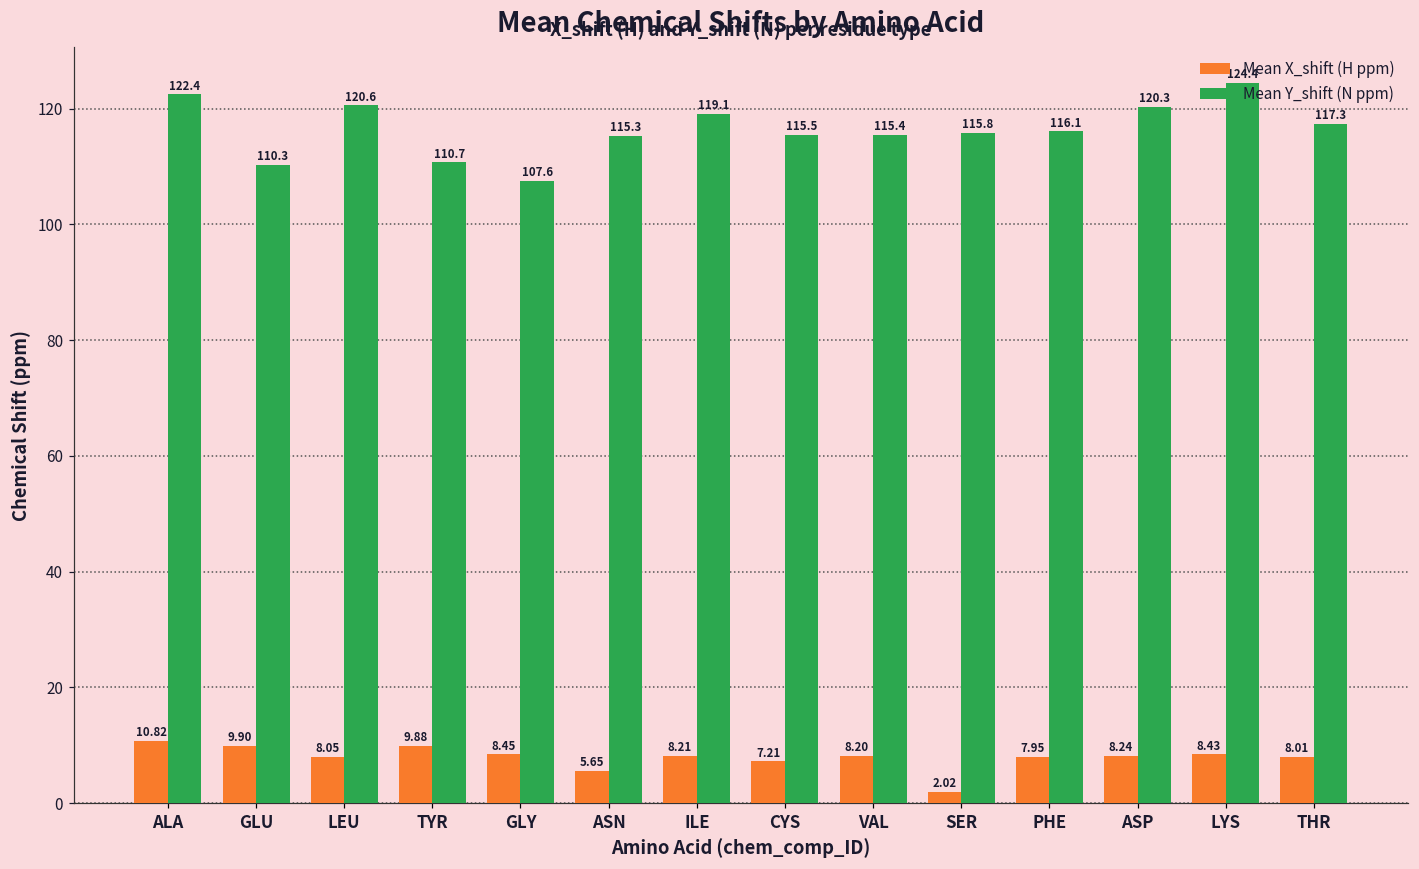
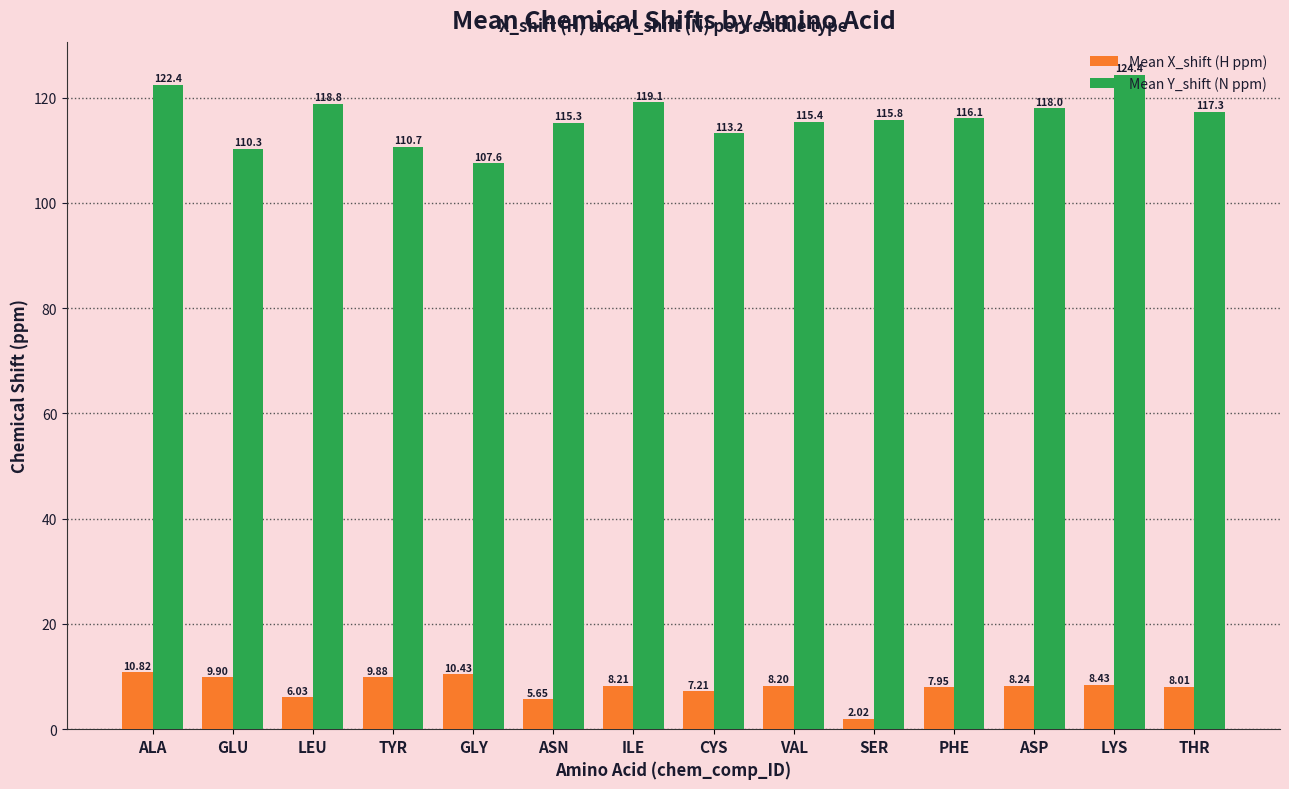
  {
    "Mean X_shift (H ppm)": {
      "ALA": 10.82,
      "GLU": 9.90,
-     "LEU": 8.05,
+     "LEU": 6.03,
      "TYR": 9.88,
-     "GLY": 8.45,
+     "GLY": 10.43,
      "ASN": 5.65,
      "ILE": 8.21,
      "CYS": 7.21,
      "VAL": 8.20,
      "SER": 2.02,
      "PHE": 7.95,
      "ASP": 8.24,
      "LYS": 8.43,
      "THR": 8.01
    },
    "Mean Y_shift (N ppm)": {
      "ALA": 122.4,
      "GLU": 110.3,
-     "LEU": 120.6,
+     "LEU": 118.8,
      "TYR": 110.7,
      "GLY": 107.6,
      "ASN": 115.3,
      "ILE": 119.1,
-     "CYS": 115.5,
+     "CYS": 113.2,
      "VAL": 115.4,
      "SER": 115.8,
      "PHE": 116.1,
-     "ASP": 120.3,
+     "ASP": 118.0,
      "LYS": 124.4,
      "THR": 117.3
    }
  }
